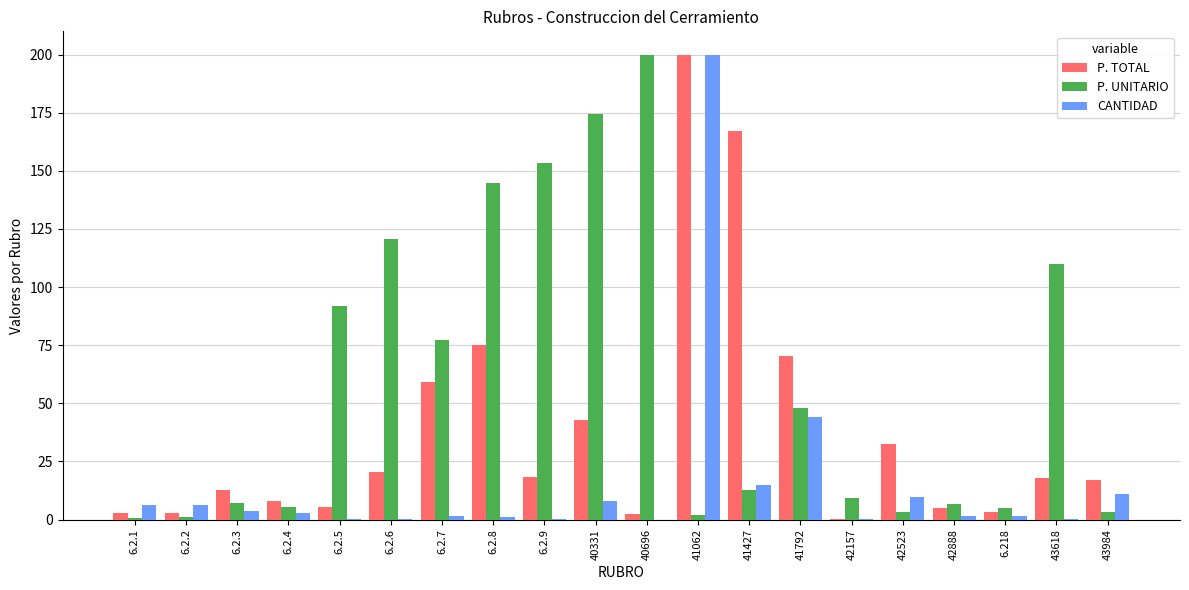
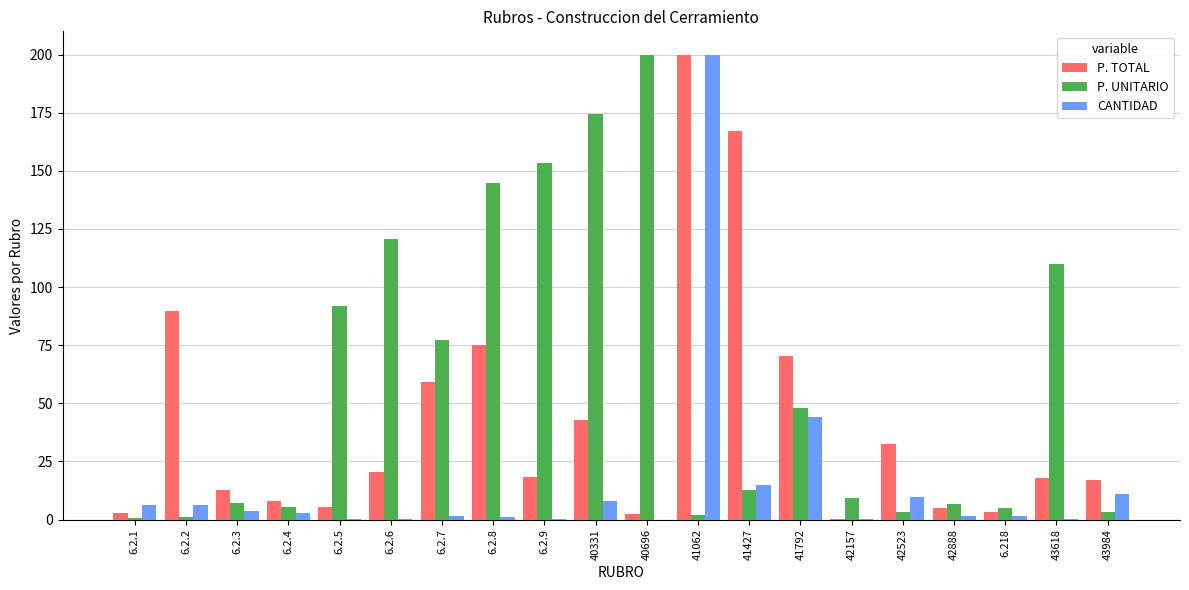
  {
    "P. TOTAL": {
      "6.2.1": 3,
-     "6.2.2": 3,
+     "6.2.2": 90,
      "6.2.3": 13,
      "6.2.4": 8,
      "6.2.5": 5,
      "6.2.6": 21,
      "6.2.7": 59,
      "6.2.8": 75,
      "6.2.9": 18,
      "40331": 43,
      "40696": 2,
      "41062": 200,
      "41427": 167,
      "41792": 71,
      "42523": 32,
      "42888": 5,
      "6.218": 3,
      "43618": 18,
      "43984": 17
    },
    "P. UNITARIO": {
      "6.2.3": 7,
      "6.2.4": 6,
      "6.2.5": 92,
      "6.2.6": 121,
      "6.2.7": 77,
      "6.2.8": 145,
      "6.2.9": 153,
      "40331": 174,
      "40696": 200,
      "41062": 2,
      "41427": 13,
      "41792": 48,
      "42157": 9,
      "42523": 3,
      "42888": 7,
      "6.218": 5,
      "43618": 110,
      "43984": 3
    },
    "CANTIDAD": {
      "6.2.1": 6,
      "6.2.2": 6,
      "6.2.3": 4,
      "6.2.4": 3,
      "6.2.7": 2,
      "40331": 8,
      "41062": 200,
      "41427": 15,
      "41792": 44,
      "42523": 10,
      "42888": 1,
      "6.218": 1,
      "43984": 11
    }
  }
